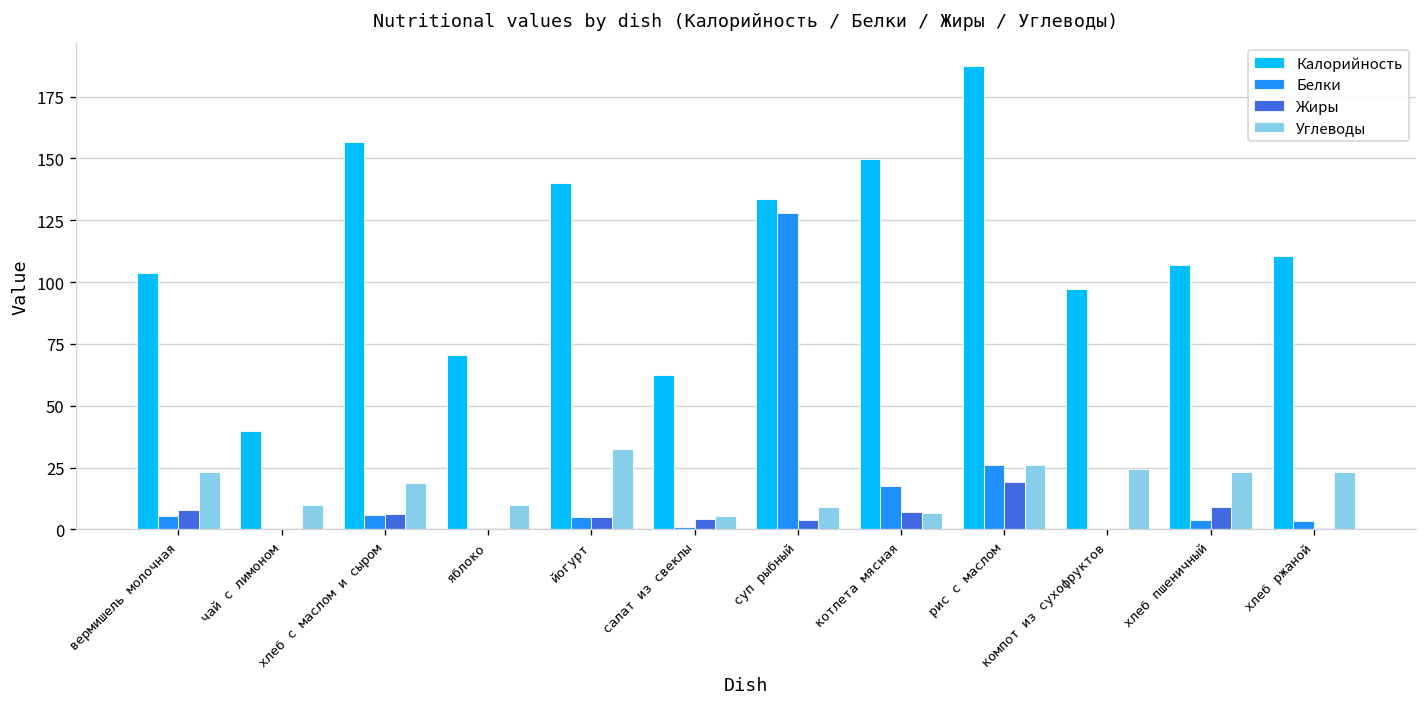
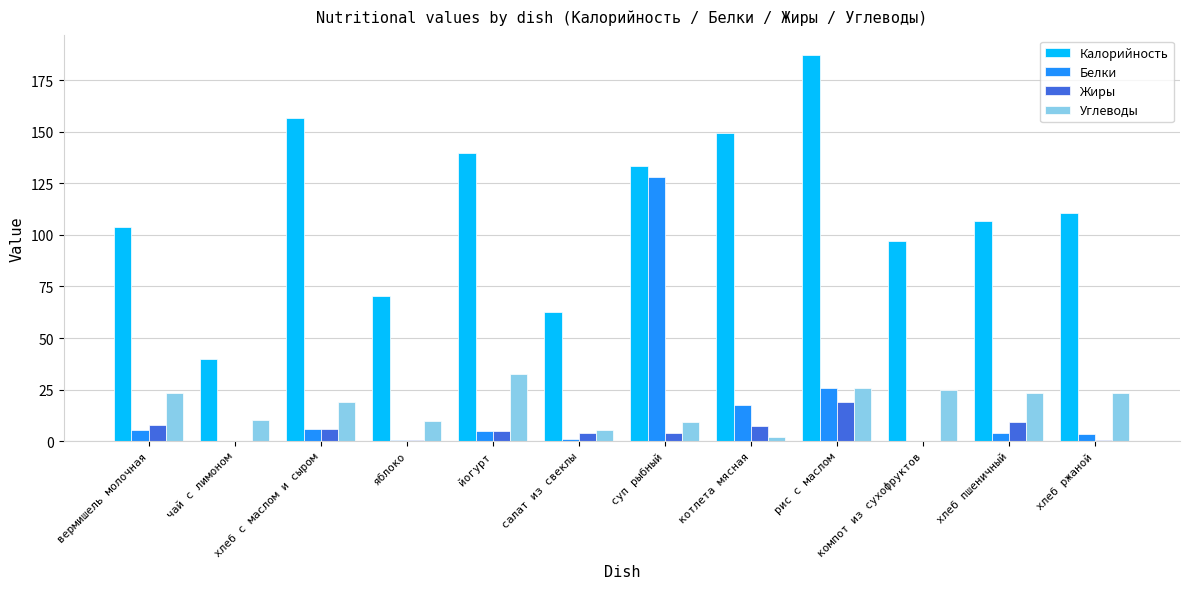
  {
    "Жиры": {
      "вермишель молочная": 8,
      "чай с лимоном": 0,
      "хлеб с маслом и сыром": 6,
      "йогурт": 5,
      "салат из свеклы": 4,
      "суп рыбный": 4,
      "котлета мясная": 7,
      "рис с маслом": 19,
      "компот из сухофруктов": 0,
      "хлеб пшеничный": 9
    },
    "Углеводы": {
      "вермишель молочная": 23,
      "чай с лимоном": 10,
      "хлеб с маслом и сыром": 19,
      "яблоко": 10,
      "йогурт": 33,
      "салат из свеклы": 6,
      "суп рыбный": 9,
-     "котлета мясная": 7,
+     "котлета мясная": 2,
      "рис с маслом": 26,
      "компот из сухофруктов": 25,
      "хлеб пшеничный": 23,
      "хлеб ржаной": 23
    }
  }
